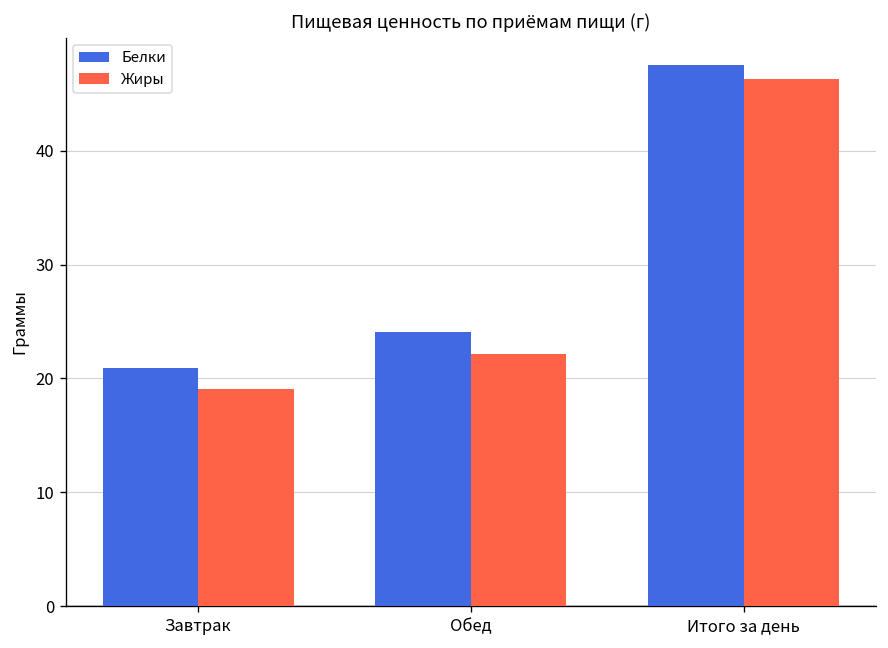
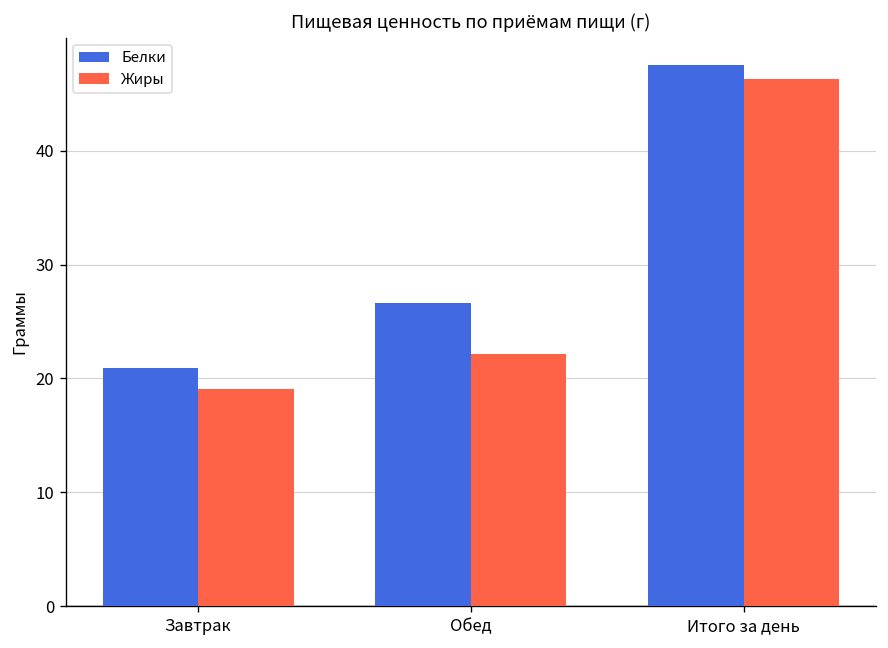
  {
    "Белки": {
      "Завтрак": 21,
-     "Обед": 24,
+     "Обед": 27,
      "Итого за день": 48
    },
    "Жиры": {
      "Завтрак": 19,
      "Обед": 22,
      "Итого за день": 46
    }
  }
